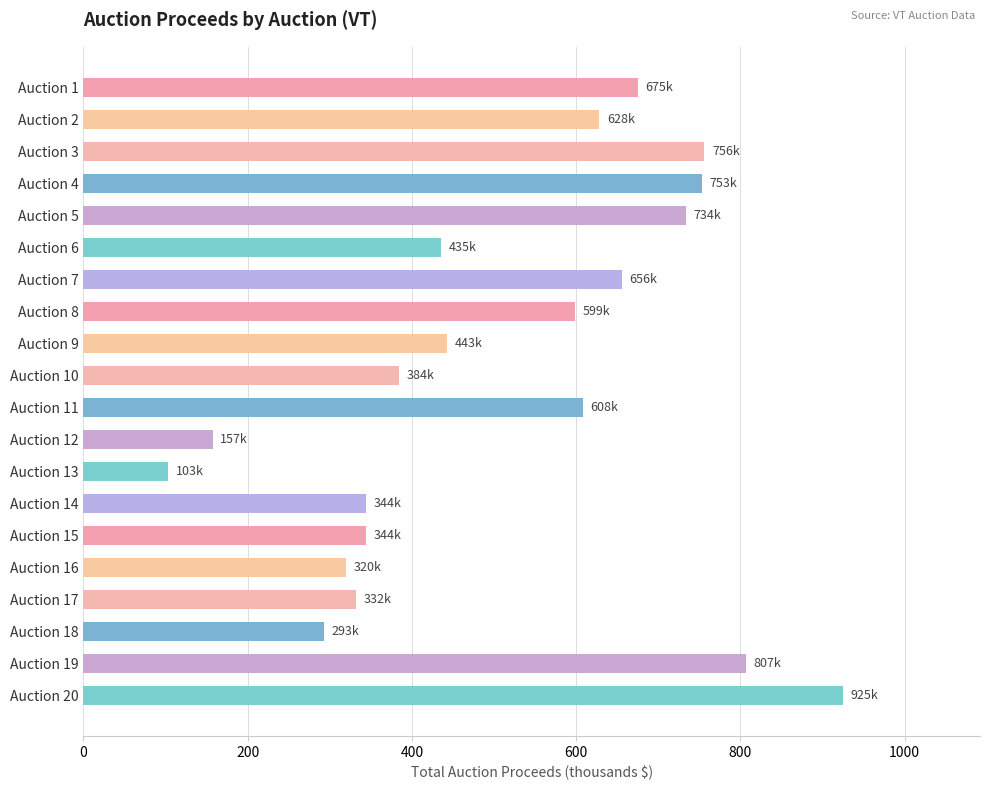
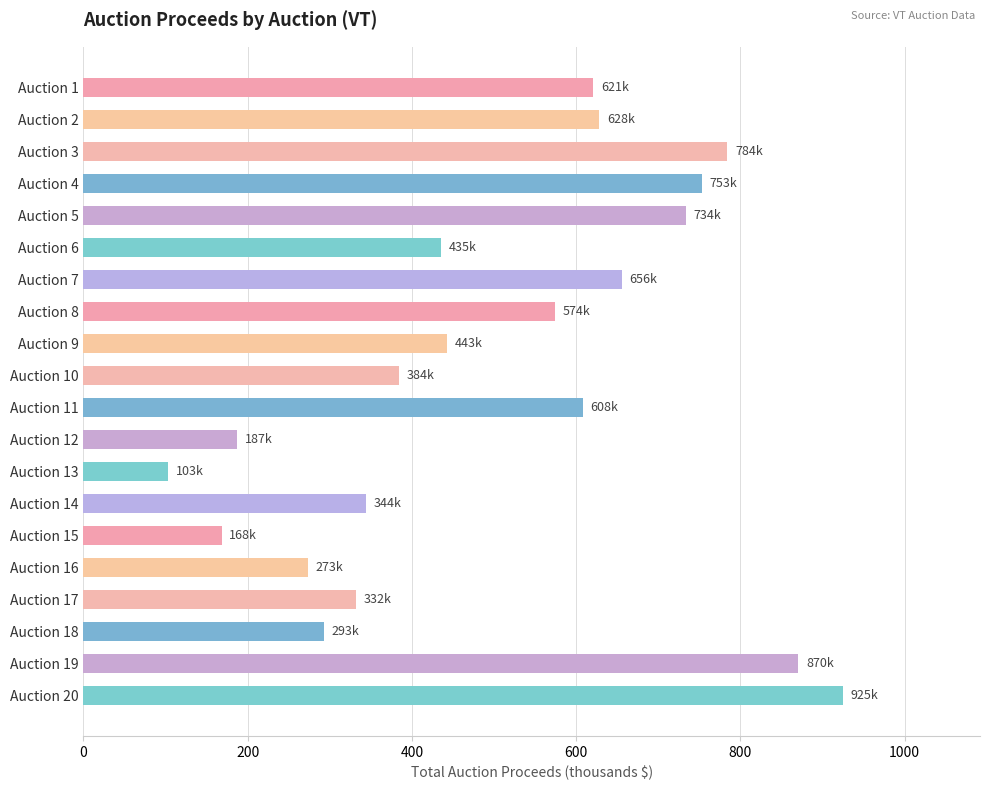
  {
-   "Auction 1": "675k",
+   "Auction 1": "621k",
    "Auction 2": "628k",
-   "Auction 3": "756k",
+   "Auction 3": "784k",
    "Auction 4": "753k",
    "Auction 5": "734k",
    "Auction 6": "435k",
    "Auction 7": "656k",
-   "Auction 8": "599k",
+   "Auction 8": "574k",
    "Auction 9": "443k",
    "Auction 10": "384k",
    "Auction 11": "608k",
-   "Auction 12": "157k",
+   "Auction 12": "187k",
    "Auction 13": "103k",
    "Auction 14": "344k",
-   "Auction 15": "344k",
-   "Auction 16": "320k",
+   "Auction 15": "168k",
+   "Auction 16": "273k",
    "Auction 17": "332k",
    "Auction 18": "293k",
-   "Auction 19": "807k",
+   "Auction 19": "870k",
    "Auction 20": "925k"
  }
